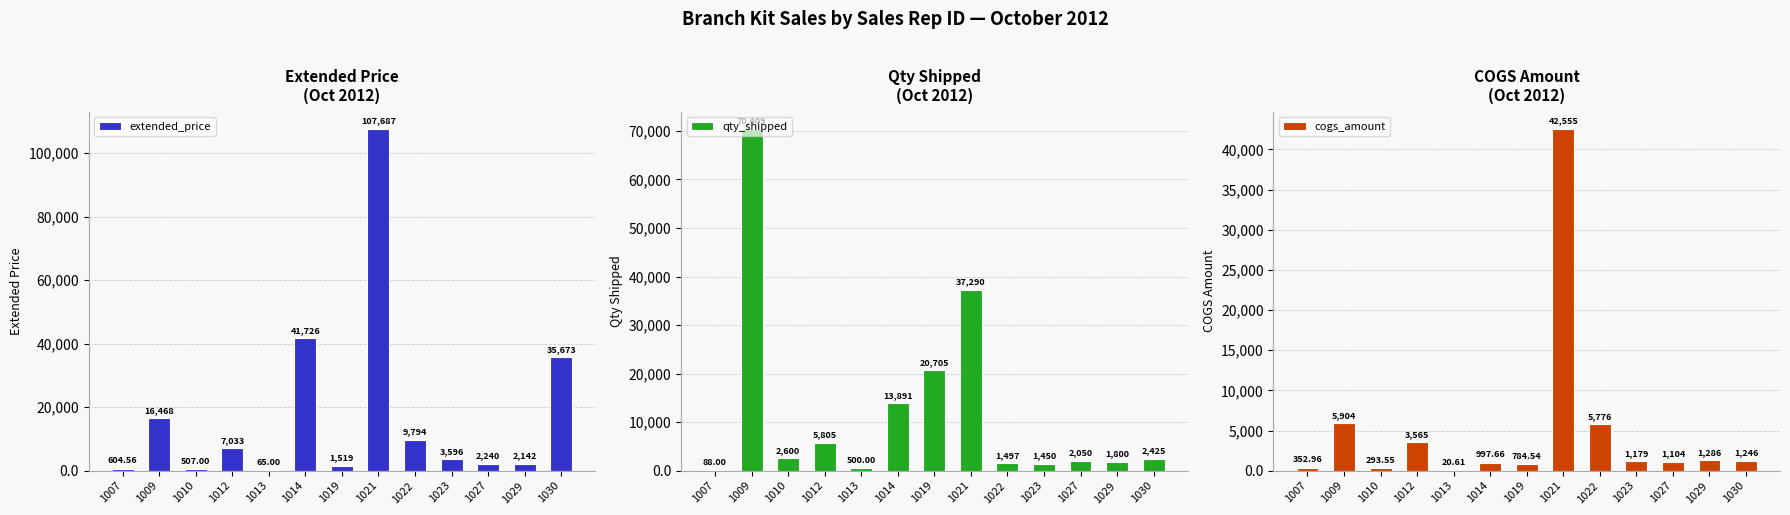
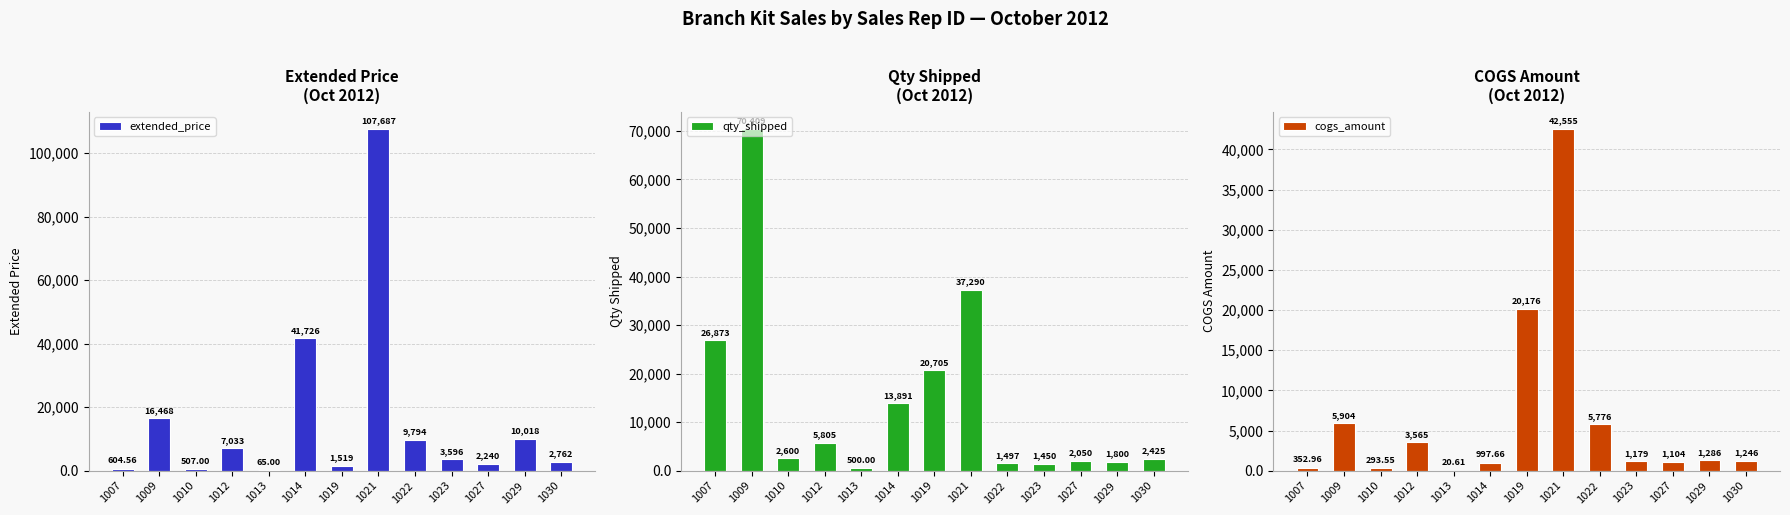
  {
    "Extended Price (Oct 2012)": {
      "1007": "604.56",
      "1009": "16,468",
      "1010": "507.00",
      "1012": "7,033",
      "1013": "65.00",
      "1014": "41,726",
      "1019": "1,519",
      "1021": "107,687",
      "1022": "9,794",
      "1023": "3,596",
      "1027": "2,240",
-     "1029": "2,142",
-     "1030": "35,673"
+     "1029": "10,018",
+     "1030": "2,762"
    },
    "Qty Shipped (Oct 2012)": {
-     "1007": "88.00",
+     "1007": "26,873",
      "1010": "2,600",
      "1012": "5,805",
      "1013": "500.00",
      "1014": "13,891",
      "1019": "20,705",
      "1021": "37,290",
      "1022": "1,497",
      "1023": "1,450",
      "1027": "2,050",
      "1029": "1,800",
      "1030": "2,425"
    },
    "COGS Amount (Oct 2012)": {
      "1007": "352.96",
      "1009": "5,904",
      "1010": "293.55",
      "1012": "3,565",
      "1013": "20.61",
      "1014": "997.66",
-     "1019": "784.54",
+     "1019": "20,176",
      "1021": "42,555",
      "1022": "5,776",
      "1023": "1,179",
      "1027": "1,104",
      "1029": "1,286",
      "1030": "1,246"
    }
  }
